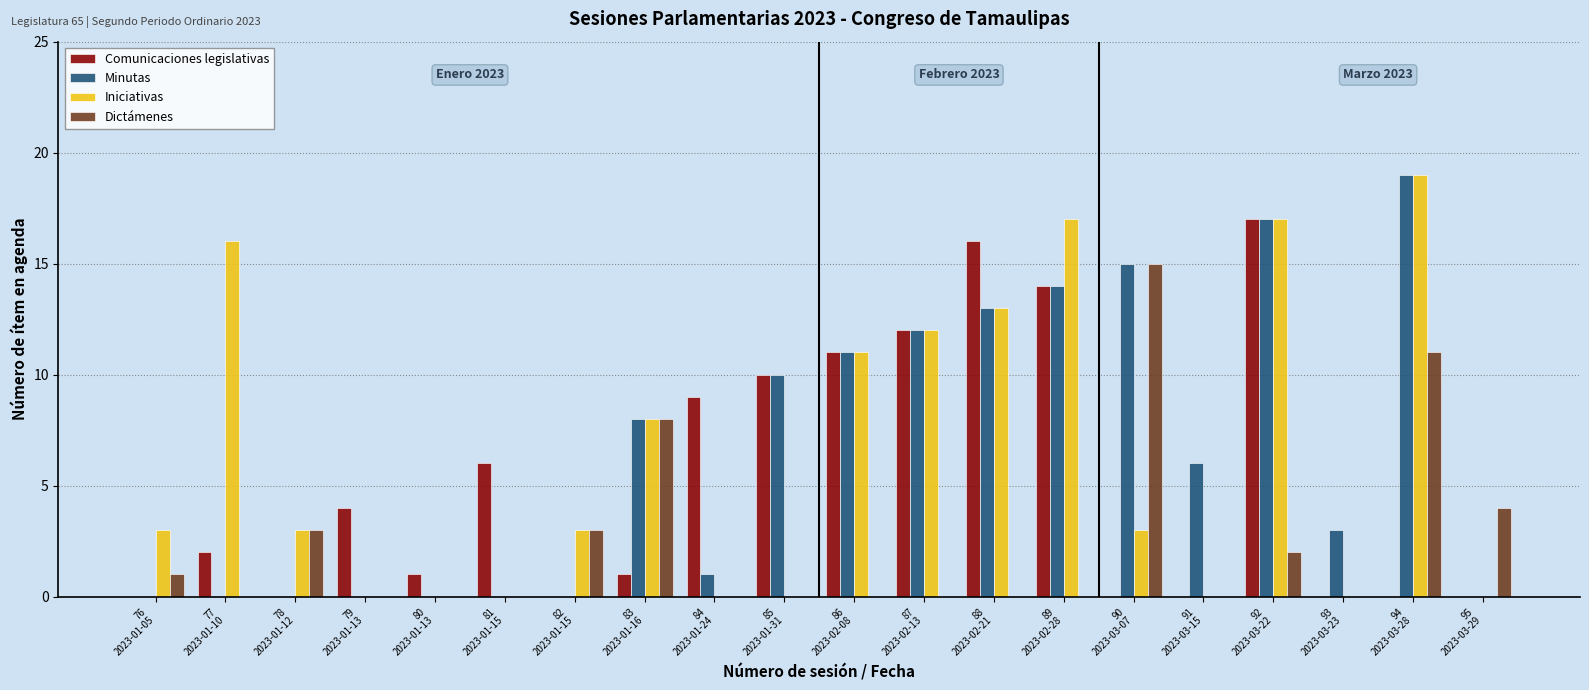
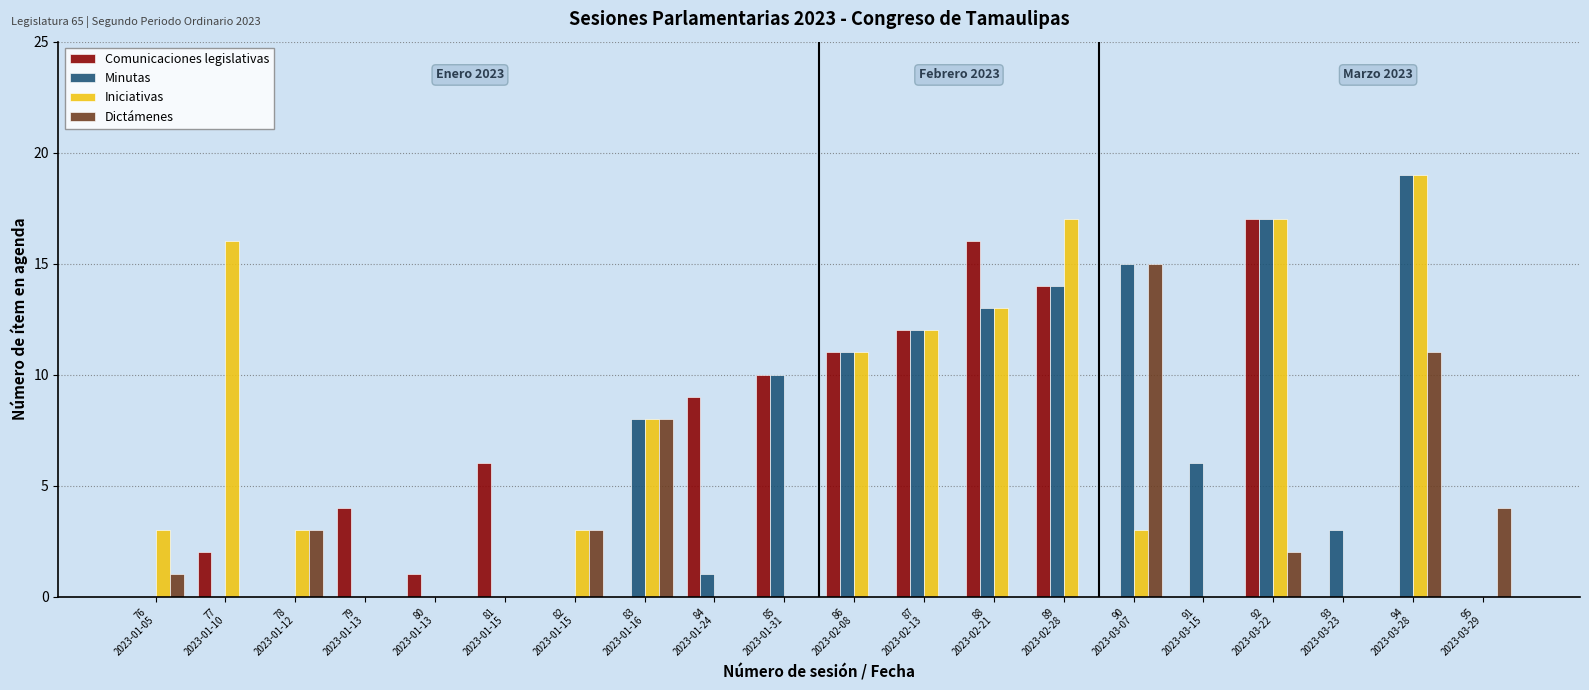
  {
    "Comunicaciones legislativas": {
      "76 2023-01-05": 0,
      "77 2023-01-10": 2,
      "78 2023-01-12": 0,
      "79 2023-01-13": 4,
      "80 2023-01-13": 1,
      "81 2023-01-15": 6,
      "82 2023-01-15": 0,
-     "83 2023-01-16": 1,
+     "83 2023-01-16": 0,
      "84 2023-01-24": 9,
      "85 2023-01-31": 10,
      "86 2023-02-08": 11,
      "87 2023-02-13": 12,
      "88 2023-02-21": 16,
      "89 2023-02-28": 14,
      "90 2023-03-07": 0,
      "91 2023-03-15": 0,
      "92 2023-03-22": 17,
      "93 2023-03-23": 0,
      "94 2023-03-28": 0,
      "95 2023-03-29": 0
    },
    "Minutas": {
      "76 2023-01-05": 0,
      "77 2023-01-10": 0,
      "78 2023-01-12": 0,
      "79 2023-01-13": 0,
      "80 2023-01-13": 0,
      "81 2023-01-15": 0,
      "82 2023-01-15": 0,
      "83 2023-01-16": 8,
      "84 2023-01-24": 1,
      "85 2023-01-31": 10,
      "86 2023-02-08": 11,
      "87 2023-02-13": 12,
      "88 2023-02-21": 13,
      "89 2023-02-28": 14,
      "90 2023-03-07": 15,
      "91 2023-03-15": 6,
      "92 2023-03-22": 17,
      "93 2023-03-23": 3,
      "94 2023-03-28": 19,
      "95 2023-03-29": 0
    },
    "Iniciativas": {
      "76 2023-01-05": 3,
      "77 2023-01-10": 16,
      "78 2023-01-12": 3,
      "79 2023-01-13": 0,
      "80 2023-01-13": 0,
      "81 2023-01-15": 0,
      "82 2023-01-15": 3,
      "83 2023-01-16": 8,
      "84 2023-01-24": 0,
      "85 2023-01-31": 0,
      "86 2023-02-08": 11,
      "87 2023-02-13": 12,
      "88 2023-02-21": 13,
      "89 2023-02-28": 17,
      "90 2023-03-07": 3,
      "91 2023-03-15": 0,
      "92 2023-03-22": 17,
      "93 2023-03-23": 0,
      "94 2023-03-28": 19,
      "95 2023-03-29": 0
    },
    "Dictámenes": {
      "76 2023-01-05": 1,
      "77 2023-01-10": 0,
      "78 2023-01-12": 3,
      "79 2023-01-13": 0,
      "80 2023-01-13": 0,
      "81 2023-01-15": 0,
      "82 2023-01-15": 3,
      "83 2023-01-16": 8,
      "84 2023-01-24": 0,
      "85 2023-01-31": 0,
      "86 2023-02-08": 0,
      "87 2023-02-13": 0,
      "88 2023-02-21": 0,
      "89 2023-02-28": 0,
      "90 2023-03-07": 15,
      "91 2023-03-15": 0,
      "92 2023-03-22": 2,
      "93 2023-03-23": 0,
      "94 2023-03-28": 11,
      "95 2023-03-29": 4
    }
  }
